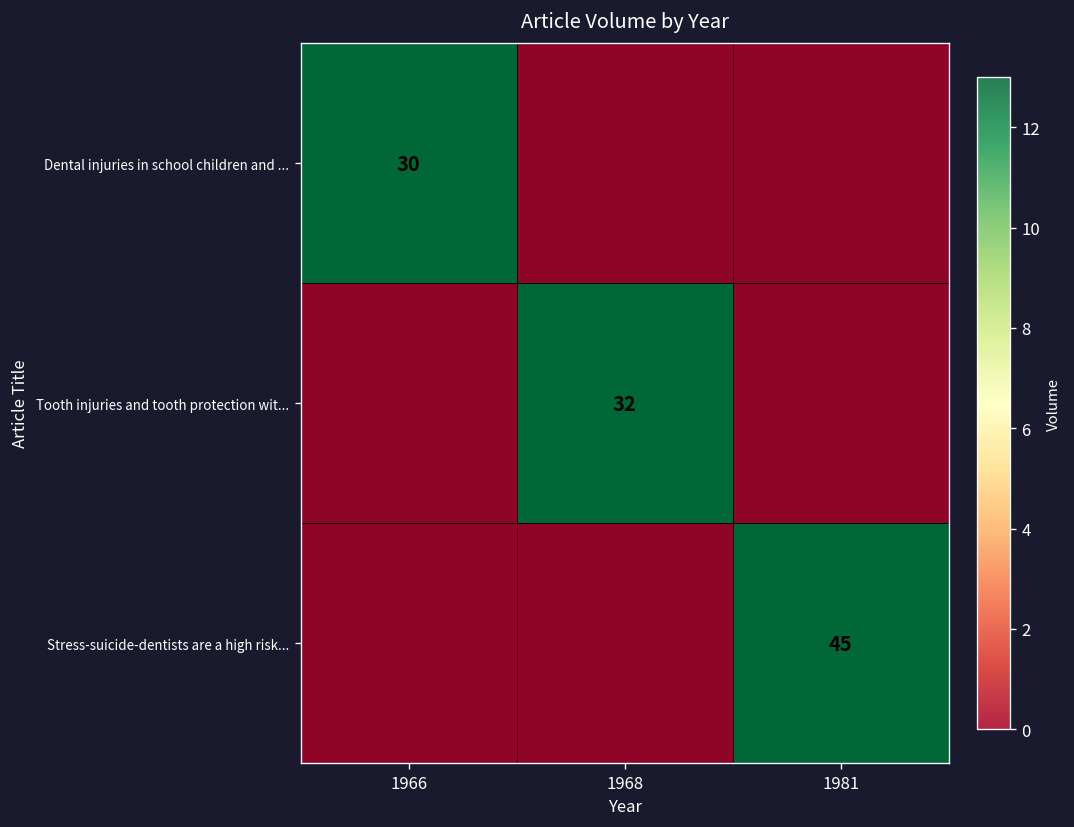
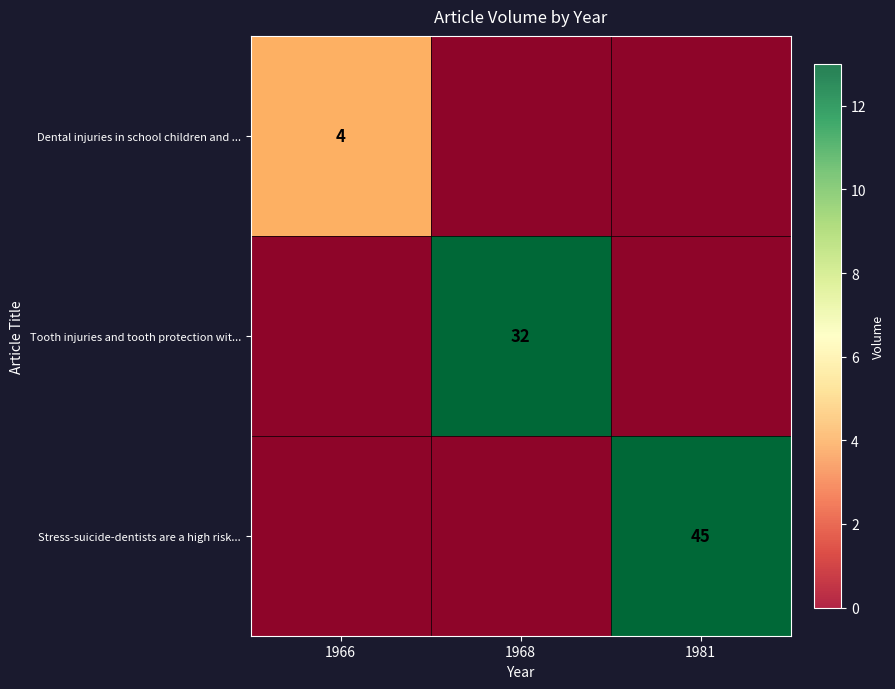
  {
    "Dental injuries in school children and ...": {
-     "1966": 30
+     "1966": 4
    },
    "Tooth injuries and tooth protection wit...": {
      "1968": 32
    },
    "Stress-suicide-dentists are a high risk...": {
      "1981": 45
    }
  }
